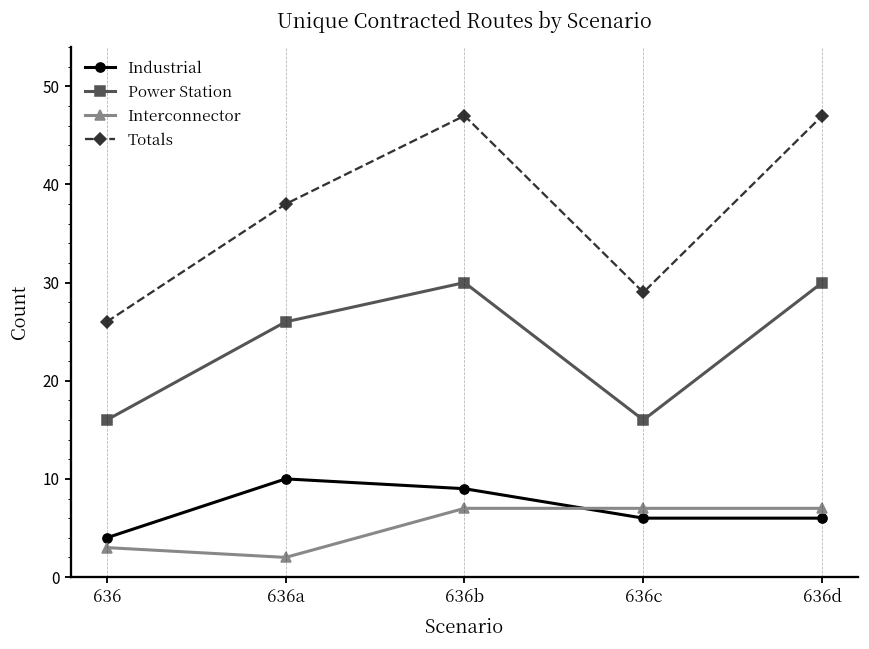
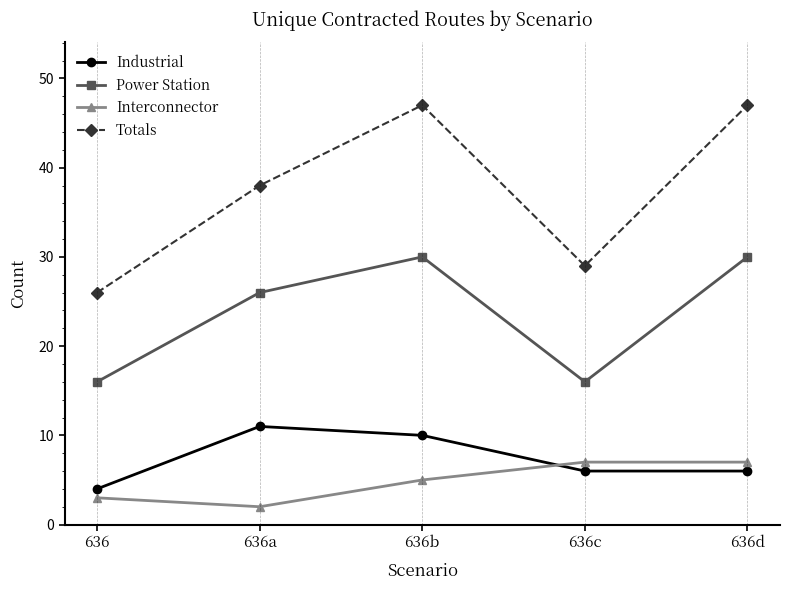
  {
    "Industrial": {
      "636": 4,
-     "636a": 10,
-     "636b": 9,
+     "636a": 11,
+     "636b": 10,
      "636c": 6,
      "636d": 6
    },
    "Interconnector": {
      "636": 3,
      "636a": 2,
-     "636b": 7,
+     "636b": 5,
      "636c": 7,
      "636d": 7
    }
  }
